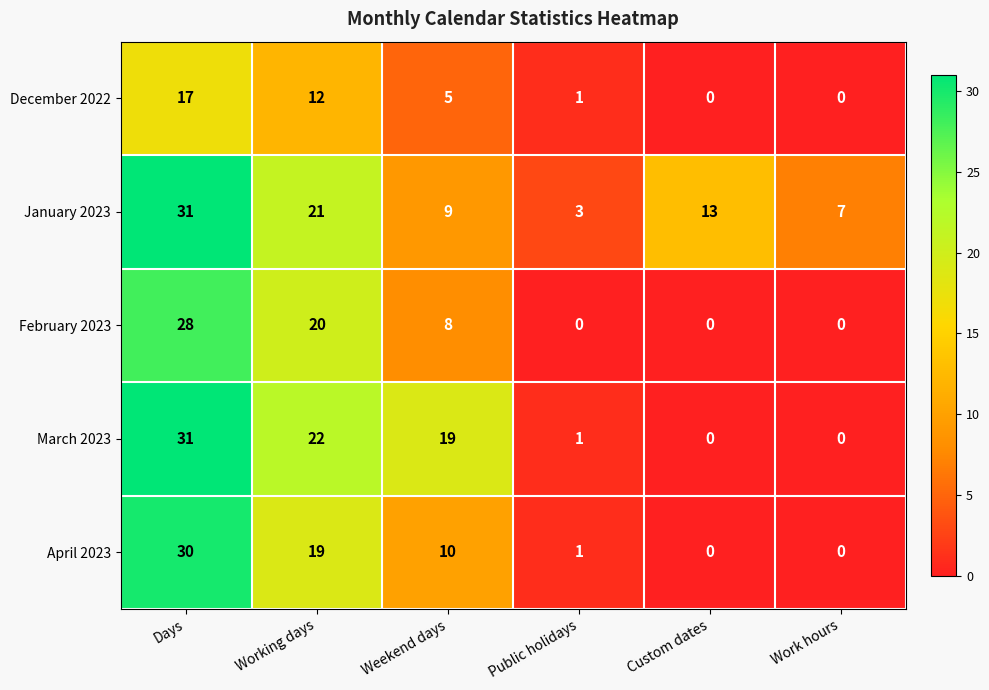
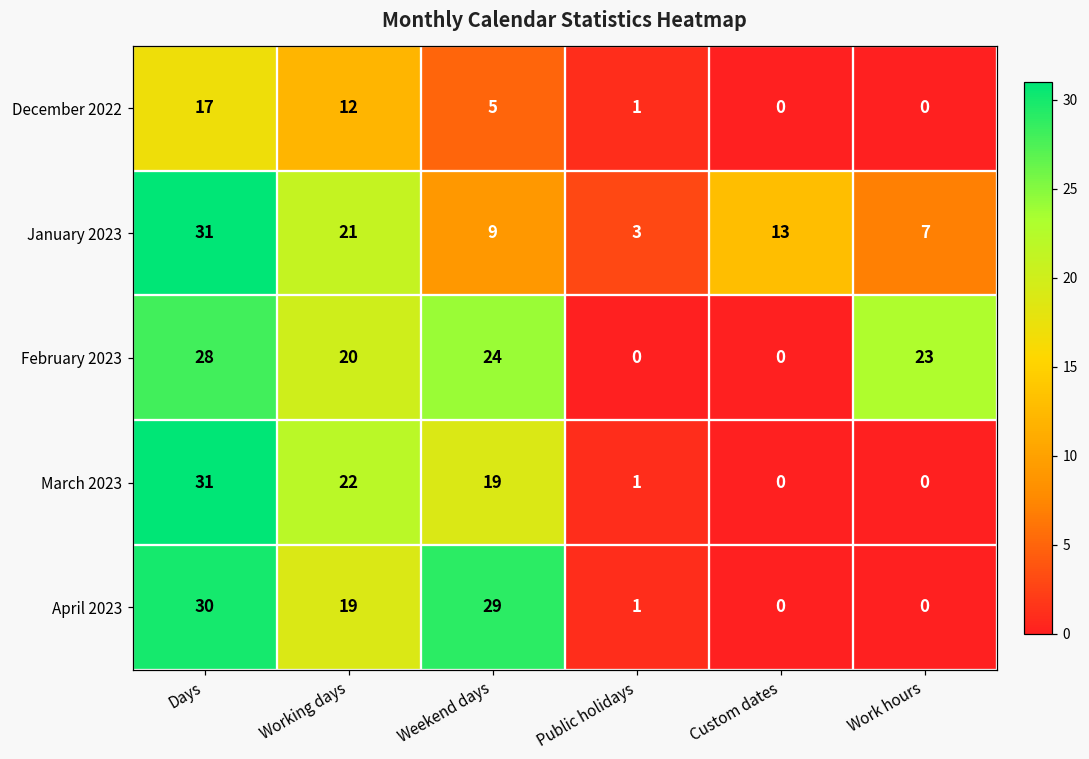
  {
    "December 2022": {
      "Days": 17,
      "Working days": 12,
      "Weekend days": 5,
      "Public holidays": 1,
      "Custom dates": 0,
      "Work hours": 0
    },
    "January 2023": {
      "Days": 31,
      "Working days": 21,
      "Weekend days": 9,
      "Public holidays": 3,
      "Custom dates": 13,
      "Work hours": 7
    },
    "February 2023": {
      "Days": 28,
      "Working days": 20,
-     "Weekend days": 8,
+     "Weekend days": 24,
      "Public holidays": 0,
      "Custom dates": 0,
-     "Work hours": 0
+     "Work hours": 23
    },
    "March 2023": {
      "Days": 31,
      "Working days": 22,
      "Weekend days": 19,
      "Public holidays": 1,
      "Custom dates": 0,
      "Work hours": 0
    },
    "April 2023": {
      "Days": 30,
      "Working days": 19,
-     "Weekend days": 10,
+     "Weekend days": 29,
      "Public holidays": 1,
      "Custom dates": 0,
      "Work hours": 0
    }
  }
